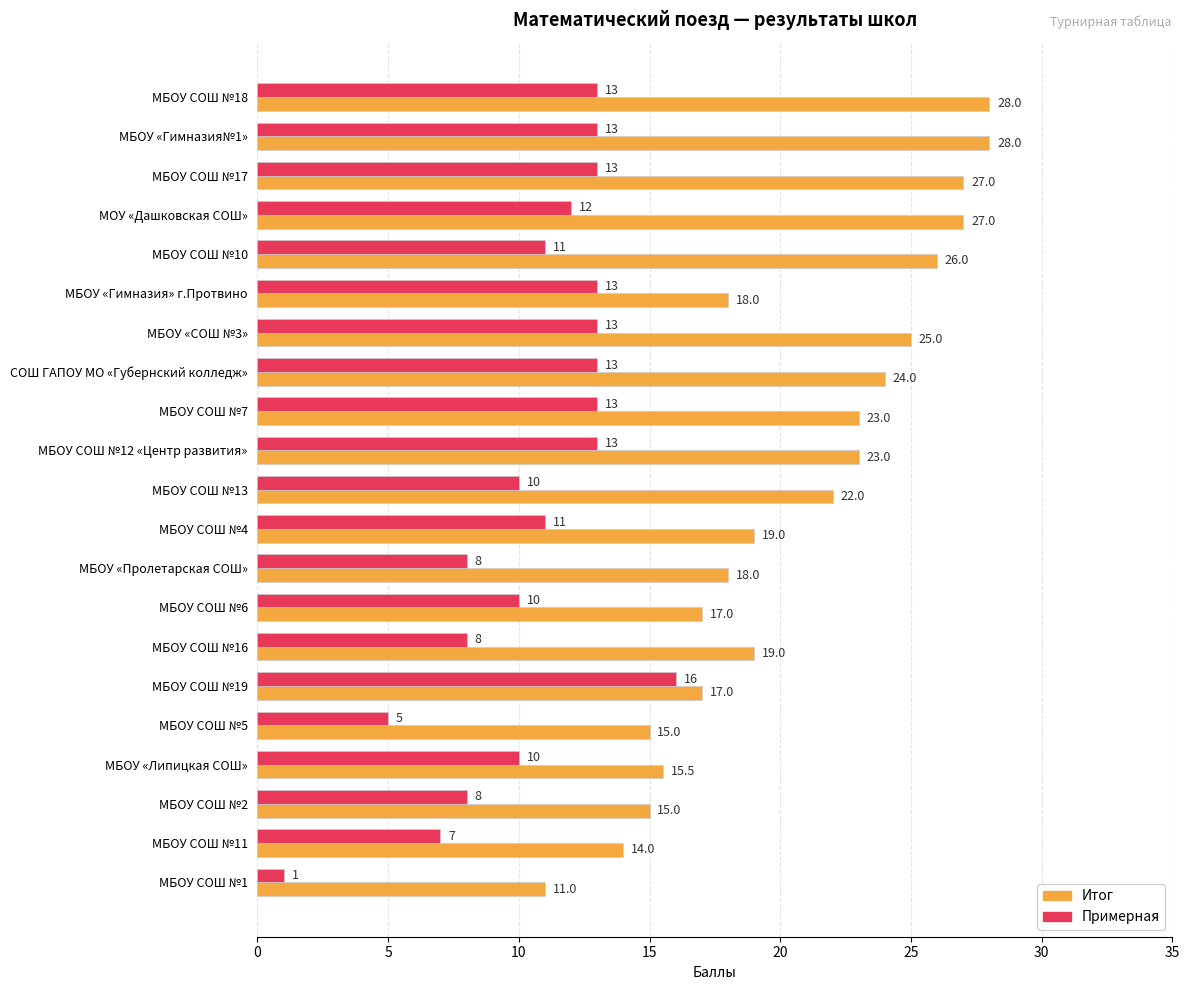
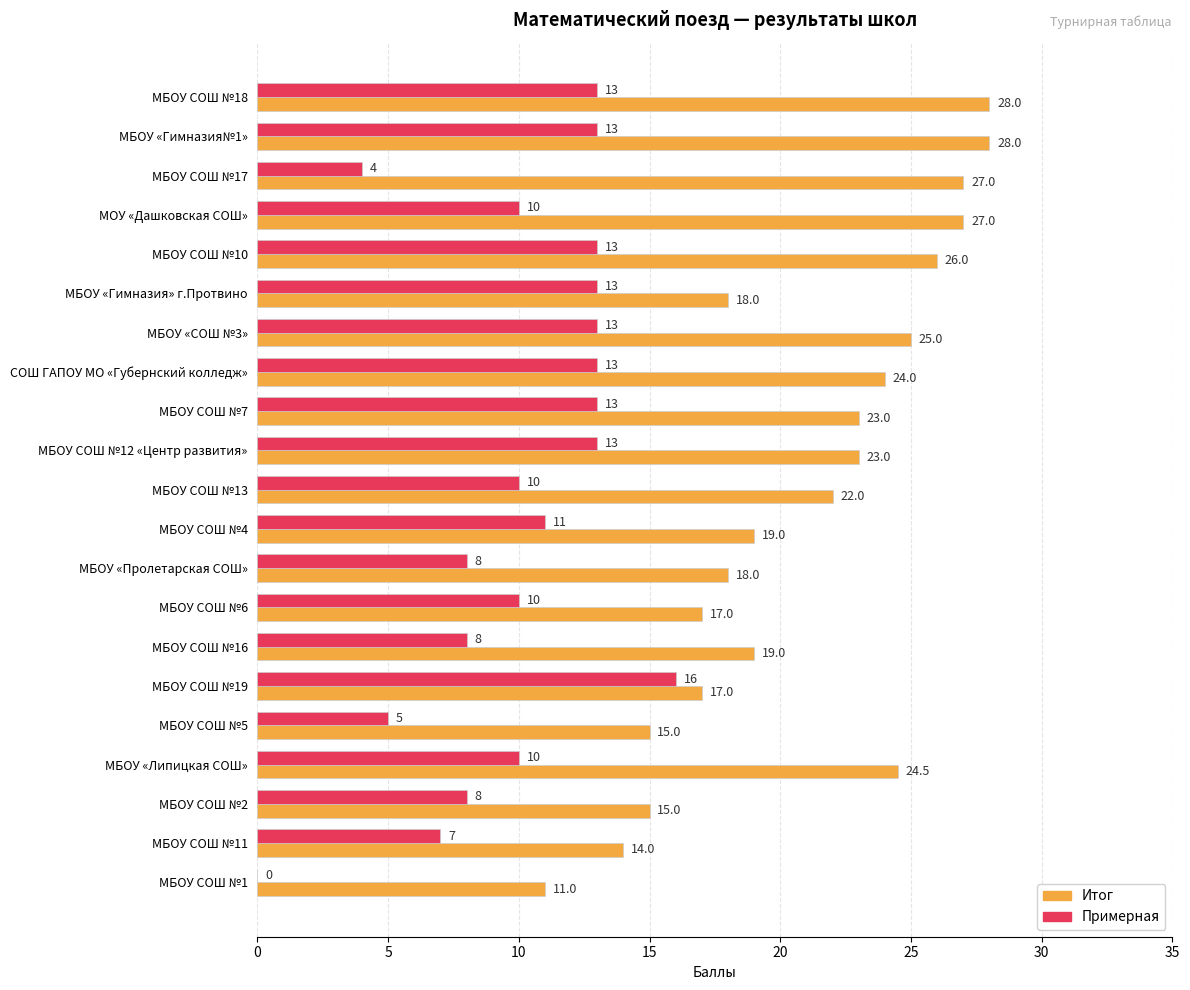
  {
    "Итог": {
      "МБОУ СОШ №18": 28.0,
      "МБОУ «Гимназия№1»": 28.0,
      "МБОУ СОШ №17": 27.0,
      "МОУ «Дашковская СОШ»": 27.0,
      "МБОУ СОШ №10": 26.0,
      "МБОУ «Гимназия» г.Протвино": 18.0,
      "МБОУ «СОШ №3»": 25.0,
      "СОШ ГАПОУ МО «Губернский колледж»": 24.0,
      "МБОУ СОШ №7": 23.0,
      "МБОУ СОШ №12 «Центр развития»": 23.0,
      "МБОУ СОШ №13": 22.0,
      "МБОУ СОШ №4": 19.0,
      "МБОУ «Пролетарская СОШ»": 18.0,
      "МБОУ СОШ №6": 17.0,
      "МБОУ СОШ №16": 19.0,
      "МБОУ СОШ №19": 17.0,
      "МБОУ СОШ №5": 15.0,
-     "МБОУ «Липицкая СОШ»": 15.5,
+     "МБОУ «Липицкая СОШ»": 24.5,
      "МБОУ СОШ №2": 15.0,
      "МБОУ СОШ №11": 14.0,
      "МБОУ СОШ №1": 11.0
    },
    "Примерная": {
      "МБОУ СОШ №18": 13,
      "МБОУ «Гимназия№1»": 13,
-     "МБОУ СОШ №17": 13,
-     "МОУ «Дашковская СОШ»": 12,
-     "МБОУ СОШ №10": 11,
+     "МБОУ СОШ №17": 4,
+     "МОУ «Дашковская СОШ»": 10,
+     "МБОУ СОШ №10": 13,
      "МБОУ «Гимназия» г.Протвино": 13,
      "МБОУ «СОШ №3»": 13,
      "СОШ ГАПОУ МО «Губернский колледж»": 13,
      "МБОУ СОШ №7": 13,
      "МБОУ СОШ №12 «Центр развития»": 13,
      "МБОУ СОШ №13": 10,
      "МБОУ СОШ №4": 11,
      "МБОУ «Пролетарская СОШ»": 8,
      "МБОУ СОШ №6": 10,
      "МБОУ СОШ №16": 8,
      "МБОУ СОШ №19": 16,
      "МБОУ СОШ №5": 5,
      "МБОУ «Липицкая СОШ»": 10,
      "МБОУ СОШ №2": 8,
      "МБОУ СОШ №11": 7,
-     "МБОУ СОШ №1": 1
+     "МБОУ СОШ №1": 0
    }
  }
